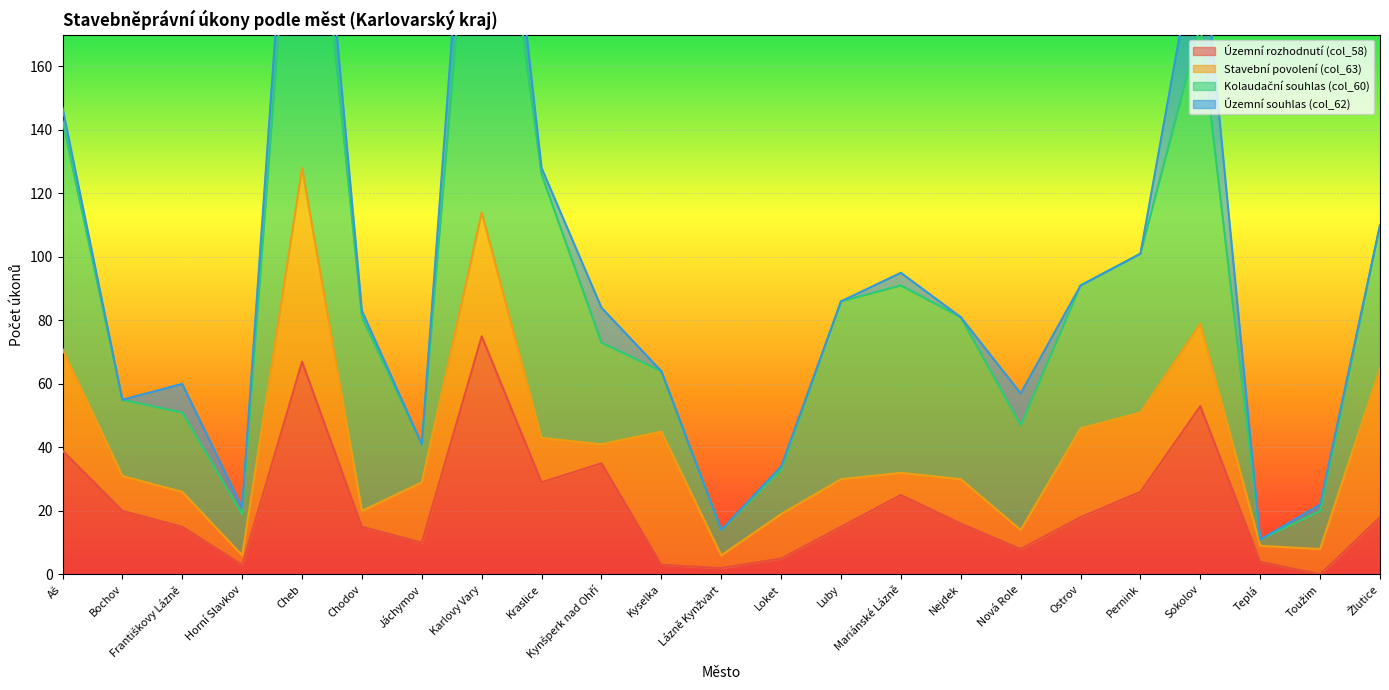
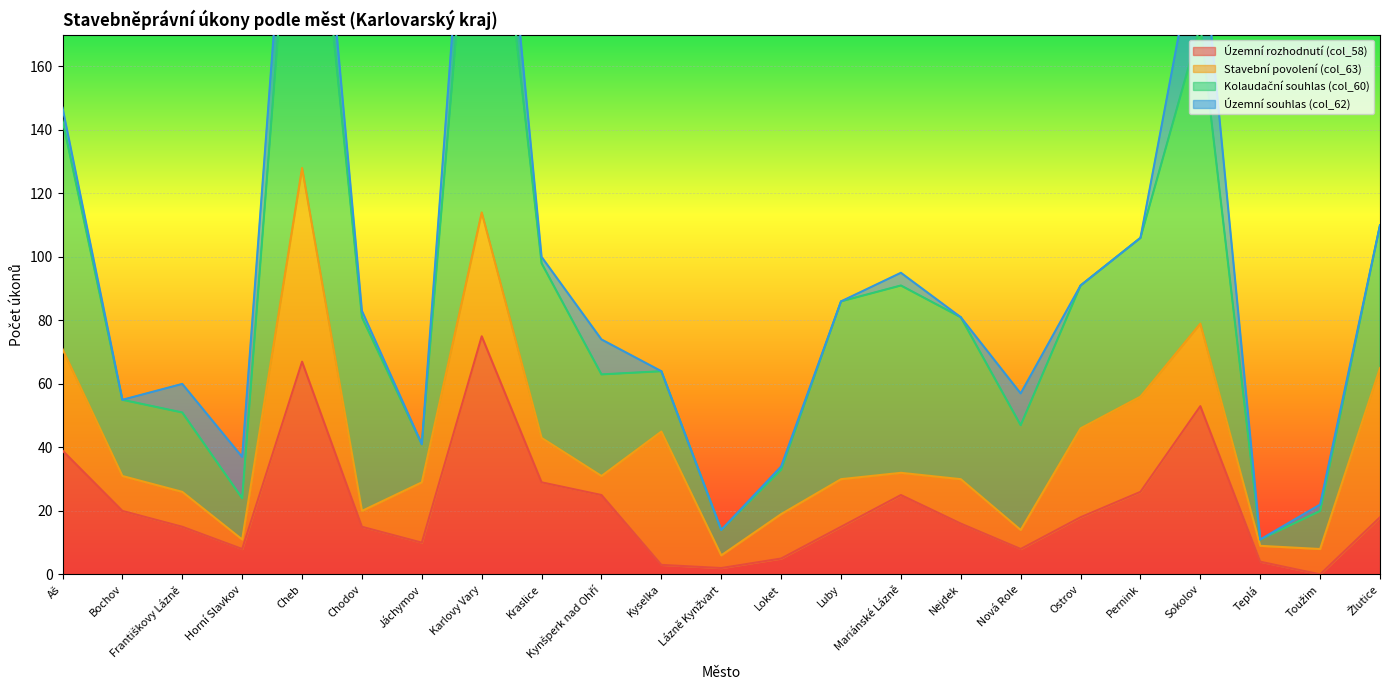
  {
    "Územní rozhodnutí (col_58)": {
      "Aš": 39,
      "Bochov": 20,
      "Františkovy Lázně": 15,
-     "Horní Slavkov": 3,
+     "Horní Slavkov": 8,
      "Cheb": 67,
      "Chodov": 15,
      "Jáchymov": 10,
      "Karlovy Vary": 75,
      "Kraslice": 29,
-     "Kynšperk nad Ohří": 35,
+     "Kynšperk nad Ohří": 25,
      "Kyselka": 3,
      "Lázně Kynžvart": 2,
      "Loket": 5,
      "Luby": 15,
      "Mariánské Lázně": 25,
      "Nejdek": 16,
      "Nová Role": 8,
      "Ostrov": 18,
      "Pernink": 26,
      "Sokolov": 53,
      "Teplá": 4,
      "Toužim": 0,
      "Žlutice": 18
    },
    "Stavební povolení (col_63)": {
      "Aš": 32,
      "Bochov": 11,
      "Františkovy Lázně": 11,
      "Horní Slavkov": 3,
      "Cheb": 61,
      "Chodov": 5,
      "Jáchymov": 19,
      "Karlovy Vary": 39,
      "Kraslice": 14,
      "Kynšperk nad Ohří": 6,
      "Kyselka": 42,
      "Lázně Kynžvart": 4,
      "Loket": 14,
      "Luby": 15,
      "Mariánské Lázně": 7,
      "Nejdek": 14,
      "Nová Role": 6,
      "Ostrov": 28,
-     "Pernink": 25,
+     "Pernink": 30,
      "Sokolov": 26,
      "Teplá": 5,
      "Toužim": 8,
      "Žlutice": 47
    },
    "Kolaudační souhlas (col_60)": {
      "Aš": 72,
      "Františkovy Lázně": 25,
      "Horní Slavkov": 13,
      "Chodov": 61,
-     "Kraslice": 83,
+     "Kraslice": 55,
      "Kynšperk nad Ohří": 32,
      "Loket": 14,
      "Mariánské Lázně": 59,
      "Nová Role": 33,
      "Toužim": 12
    },
    "Územní souhlas (col_62)": {
      "Aš": 4,
      "Františkovy Lázně": 9,
-     "Horní Slavkov": 2,
+     "Horní Slavkov": 13,
      "Chodov": 2,
      "Kraslice": 2,
      "Kynšperk nad Ohří": 11,
      "Loket": 1,
      "Mariánské Lázně": 4,
      "Nová Role": 10,
      "Toužim": 2
    }
  }
